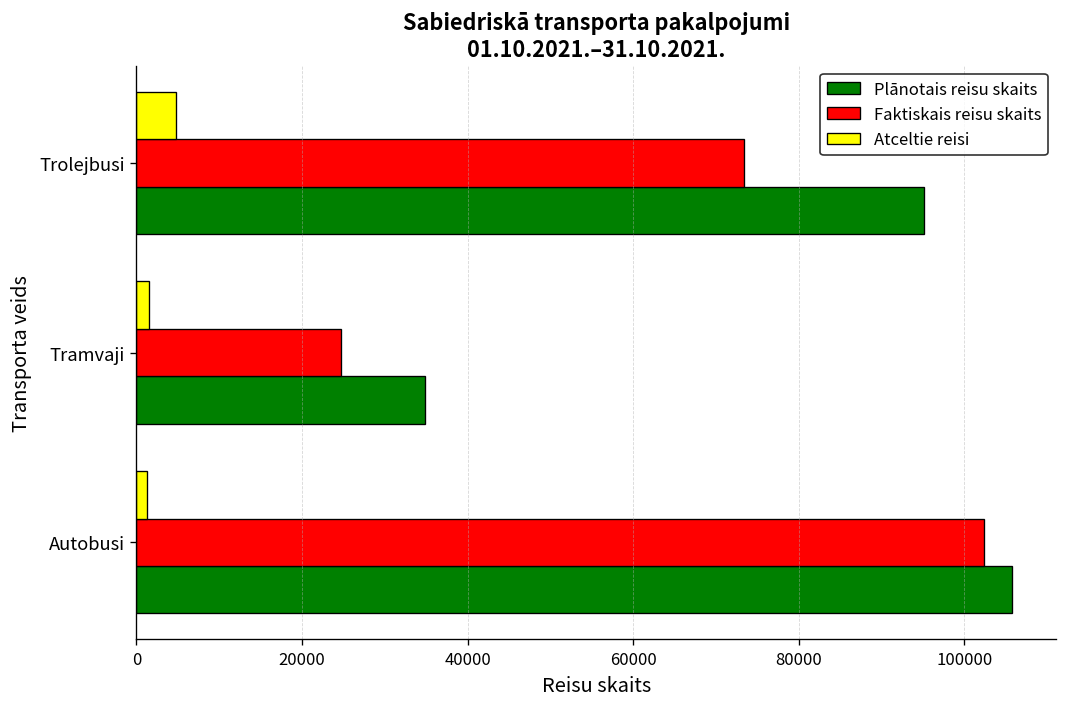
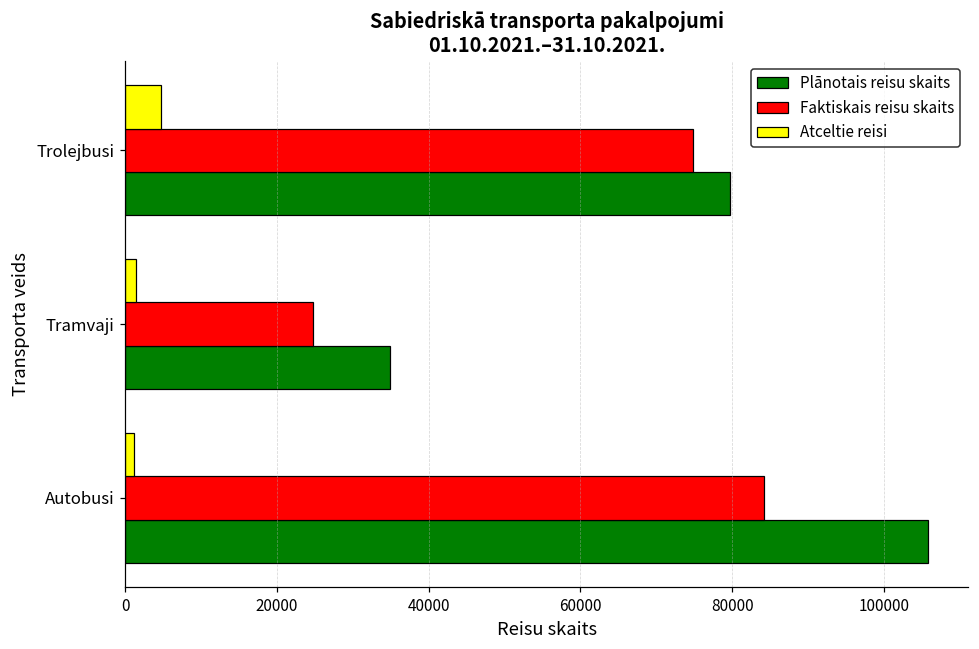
  {
    "Plānotais reisu skaits": {
-     "Trolejbusi": 95000,
+     "Trolejbusi": 80000,
      "Tramvaji": 35000,
      "Autobusi": 106000
    },
    "Faktiskais reisu skaits": {
-     "Trolejbusi": 73000,
+     "Trolejbusi": 75000,
      "Tramvaji": 25000,
-     "Autobusi": 102000
+     "Autobusi": 84000
    },
    "Atceltie reisi": {
      "Trolejbusi": 5000,
      "Tramvaji": 1000,
      "Autobusi": 1000
    }
  }
